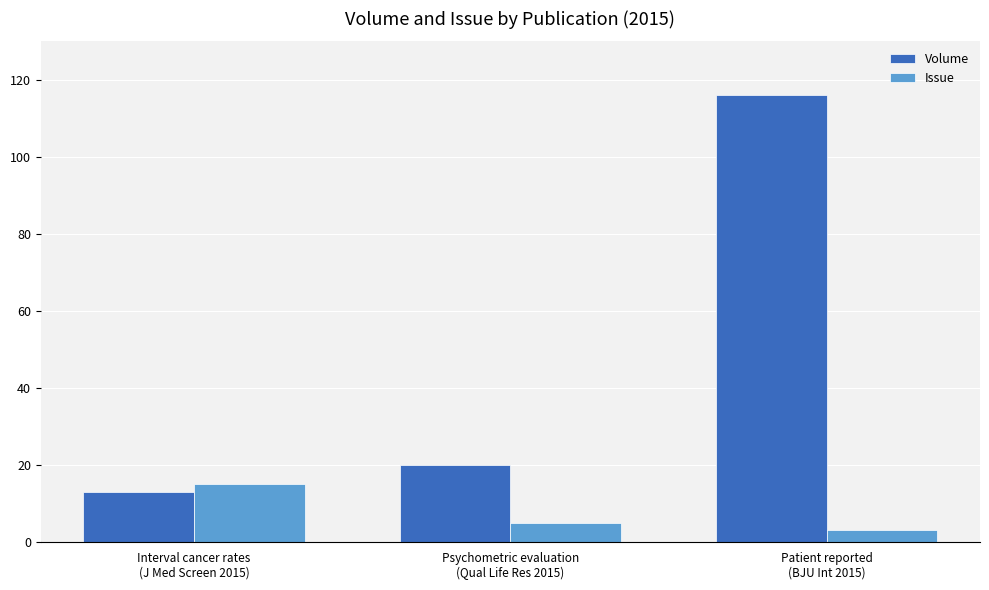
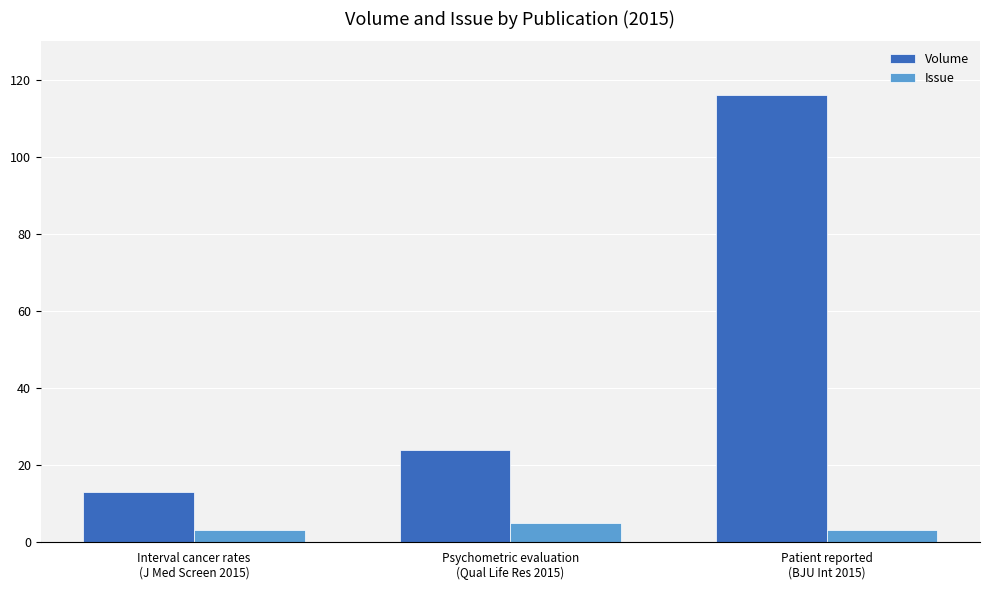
  {
    "Volume": {
      "Interval cancer rates (J Med Screen 2015)": 13,
-     "Psychometric evaluation (Qual Life Res 2015)": 20,
+     "Psychometric evaluation (Qual Life Res 2015)": 24,
      "Patient reported (BJU Int 2015)": 116
    },
    "Issue": {
-     "Interval cancer rates (J Med Screen 2015)": 15,
+     "Interval cancer rates (J Med Screen 2015)": 3,
      "Psychometric evaluation (Qual Life Res 2015)": 5,
      "Patient reported (BJU Int 2015)": 3
    }
  }
